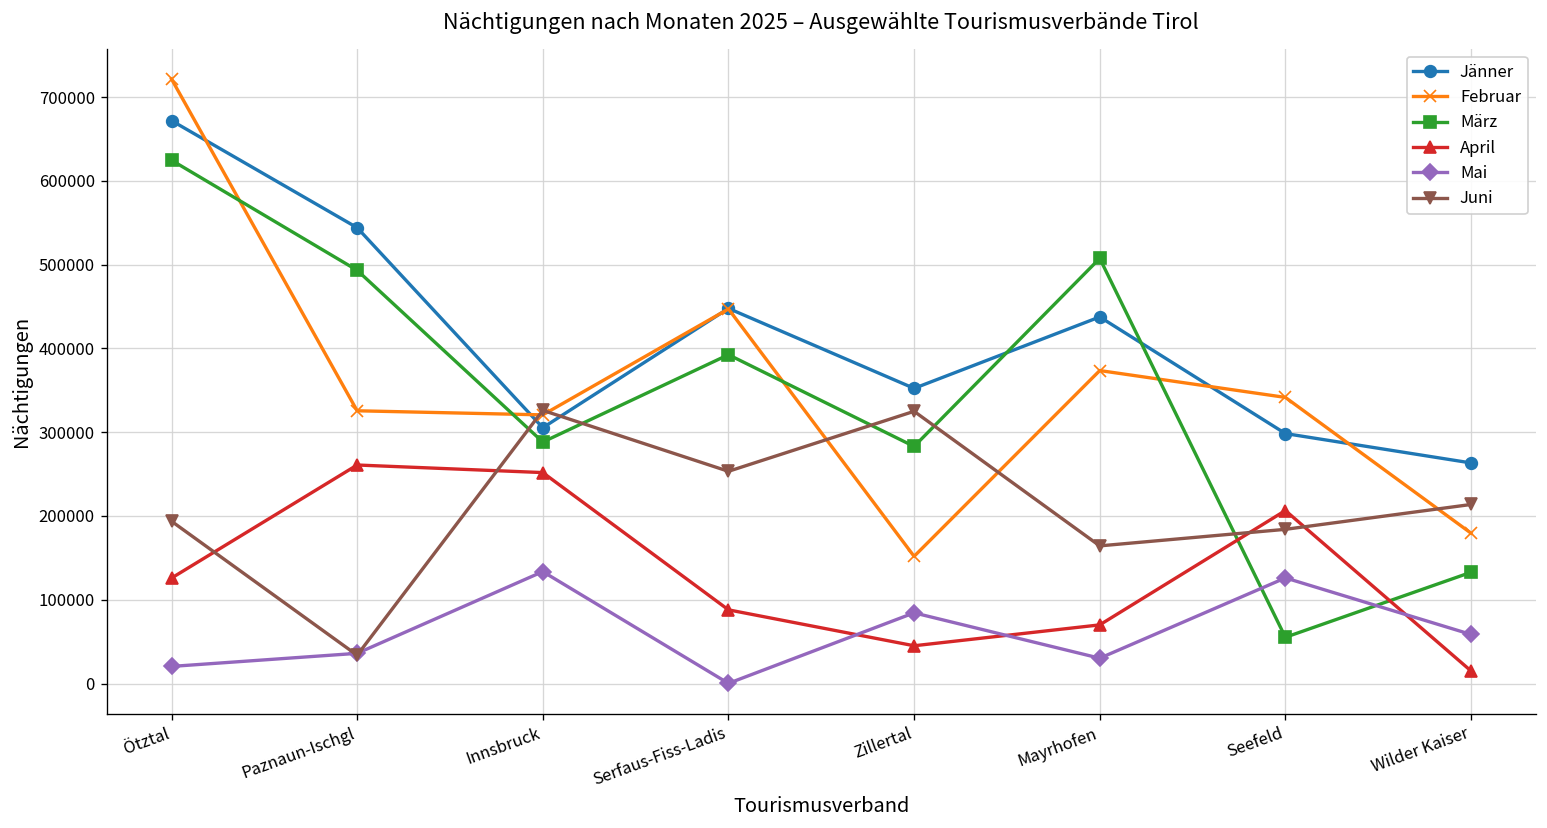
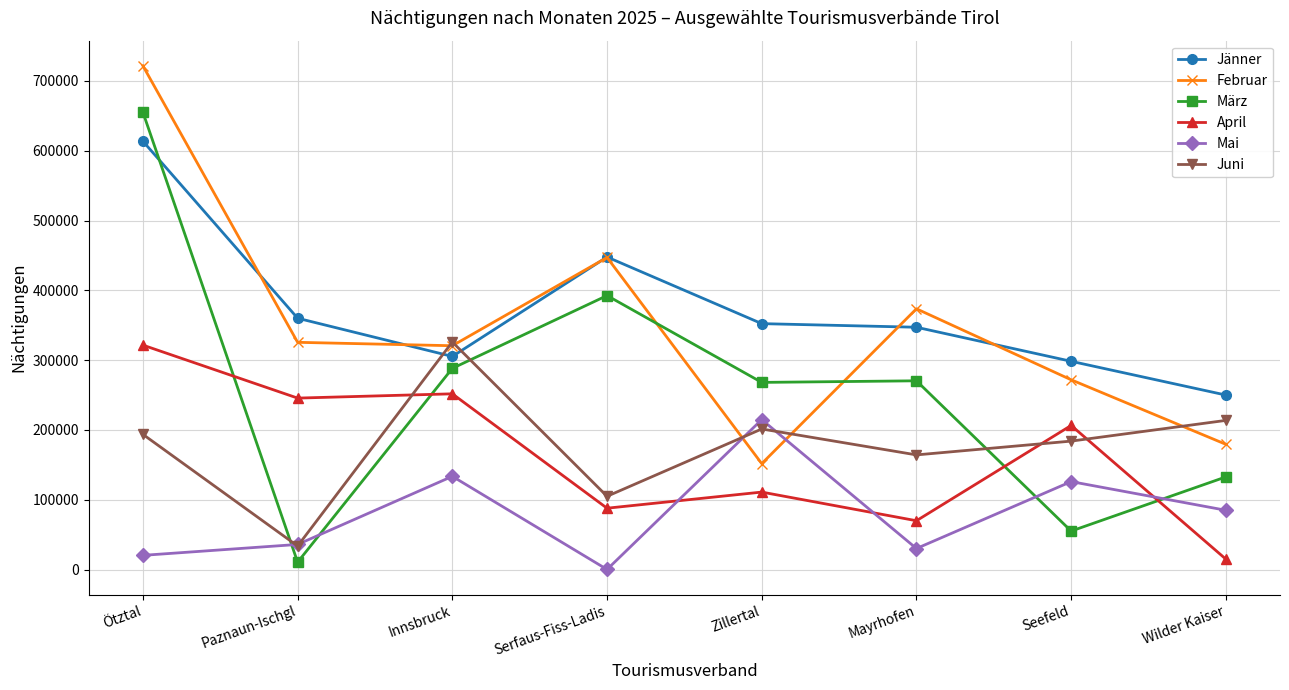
  {
    "Jänner": {
-     "Ötztal": 670000,
-     "Paznaun-Ischgl": 540000,
+     "Ötztal": 610000,
+     "Paznaun-Ischgl": 360000,
      "Innsbruck": 310000,
      "Zillertal": 350000,
-     "Mayrhofen": 440000,
+     "Mayrhofen": 350000,
      "Seefeld": 300000,
-     "Wilder Kaiser": 260000
+     "Wilder Kaiser": 250000
    },
    "Februar": {
      "Ötztal": 720000,
      "Paznaun-Ischgl": 330000,
      "Innsbruck": 320000,
      "Zillertal": 150000,
      "Mayrhofen": 370000,
-     "Seefeld": 340000,
+     "Seefeld": 270000,
      "Wilder Kaiser": 180000
    },
    "März": {
-     "Ötztal": 620000,
-     "Paznaun-Ischgl": 490000,
+     "Ötztal": 650000,
+     "Paznaun-Ischgl": 10000,
      "Innsbruck": 290000,
      "Serfaus-Fiss-Ladis": 390000,
-     "Zillertal": 280000,
-     "Mayrhofen": 510000,
+     "Zillertal": 270000,
+     "Mayrhofen": 270000,
      "Seefeld": 60000,
      "Wilder Kaiser": 130000
    },
    "April": {
-     "Ötztal": 130000,
-     "Paznaun-Ischgl": 260000,
+     "Ötztal": 320000,
+     "Paznaun-Ischgl": 250000,
      "Innsbruck": 250000,
      "Serfaus-Fiss-Ladis": 90000,
-     "Zillertal": 50000,
+     "Zillertal": 110000,
      "Mayrhofen": 70000,
      "Seefeld": 210000,
      "Wilder Kaiser": 20000
    },
    "Mai": {
      "Ötztal": 20000,
      "Innsbruck": 130000,
      "Serfaus-Fiss-Ladis": 0,
-     "Zillertal": 80000,
+     "Zillertal": 210000,
      "Mayrhofen": 30000,
      "Seefeld": 130000,
-     "Wilder Kaiser": 60000
+     "Wilder Kaiser": 90000
    },
    "Juni": {
      "Ötztal": 190000,
      "Innsbruck": 330000,
-     "Serfaus-Fiss-Ladis": 250000,
-     "Zillertal": 320000,
+     "Serfaus-Fiss-Ladis": 110000,
+     "Zillertal": 200000,
      "Mayrhofen": 160000,
      "Seefeld": 180000,
      "Wilder Kaiser": 210000
    }
  }
